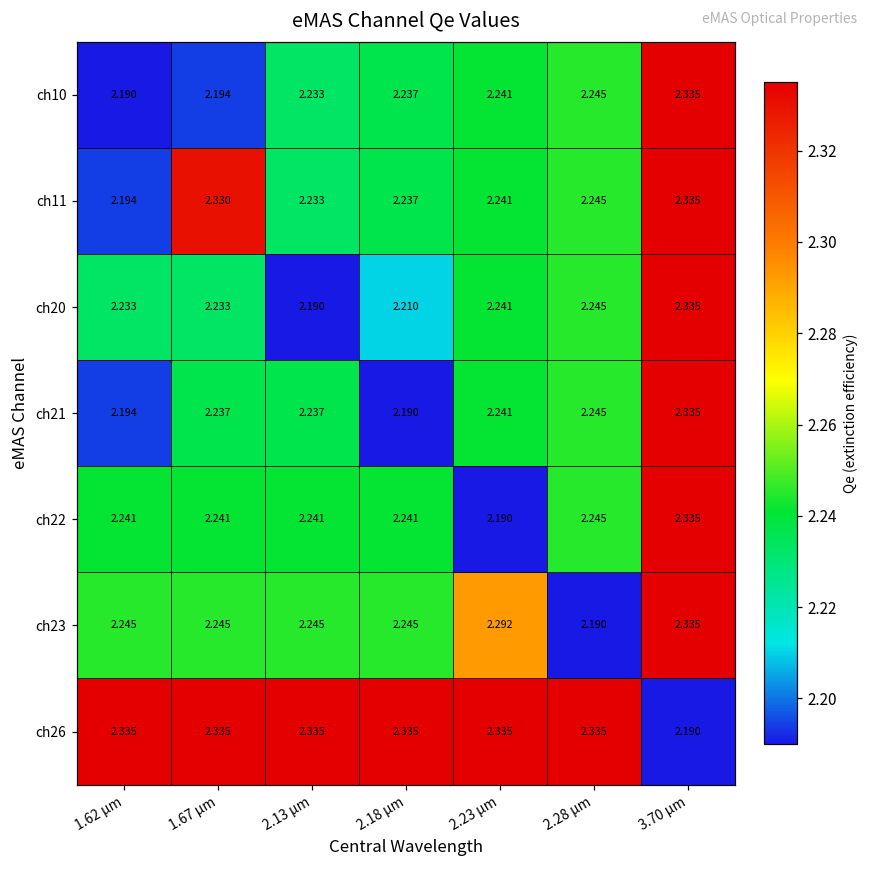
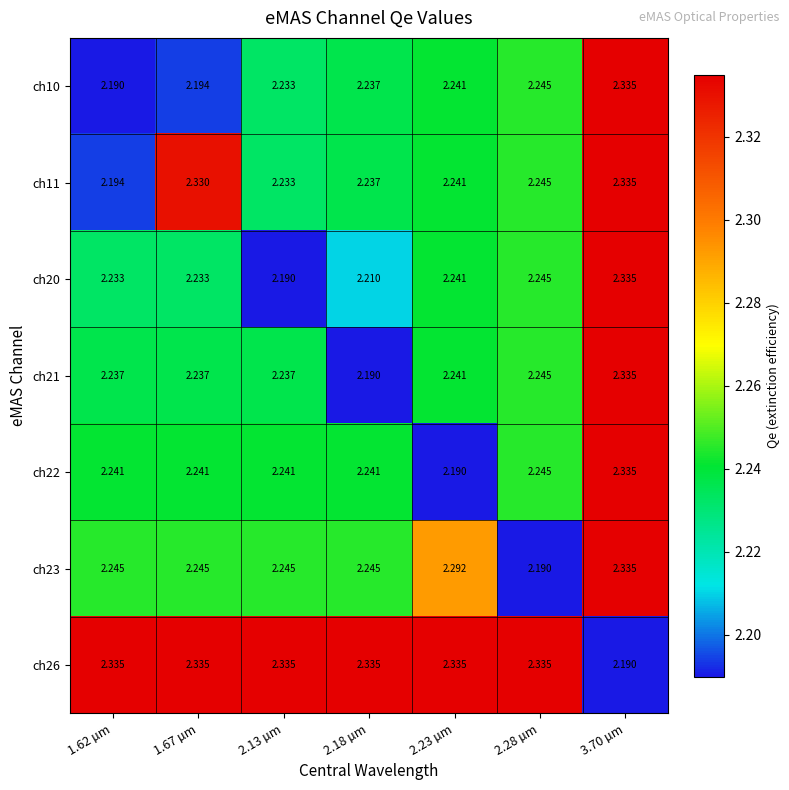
  {
    "ch10": {
      "1.62 µm": 2.190,
      "1.67 µm": 2.194,
      "2.13 µm": 2.233,
      "2.18 µm": 2.237,
      "2.23 µm": 2.241,
      "2.28 µm": 2.245,
      "3.70 µm": 2.335
    },
    "ch11": {
      "1.62 µm": 2.194,
      "1.67 µm": 2.330,
      "2.13 µm": 2.233,
      "2.18 µm": 2.237,
      "2.23 µm": 2.241,
      "2.28 µm": 2.245,
      "3.70 µm": 2.335
    },
    "ch20": {
      "1.62 µm": 2.233,
      "1.67 µm": 2.233,
      "2.13 µm": 2.190,
      "2.18 µm": 2.210,
      "2.23 µm": 2.241,
      "2.28 µm": 2.245,
      "3.70 µm": 2.335
    },
    "ch21": {
-     "1.62 µm": 2.194,
+     "1.62 µm": 2.237,
      "1.67 µm": 2.237,
      "2.13 µm": 2.237,
      "2.18 µm": 2.190,
      "2.23 µm": 2.241,
      "2.28 µm": 2.245,
      "3.70 µm": 2.335
    },
    "ch22": {
      "1.62 µm": 2.241,
      "1.67 µm": 2.241,
      "2.13 µm": 2.241,
      "2.18 µm": 2.241,
      "2.23 µm": 2.190,
      "2.28 µm": 2.245,
      "3.70 µm": 2.335
    },
    "ch23": {
      "1.62 µm": 2.245,
      "1.67 µm": 2.245,
      "2.13 µm": 2.245,
      "2.18 µm": 2.245,
      "2.23 µm": 2.292,
      "2.28 µm": 2.190,
      "3.70 µm": 2.335
    },
    "ch26": {
      "1.62 µm": 2.335,
      "1.67 µm": 2.335,
      "2.13 µm": 2.335,
      "2.18 µm": 2.335,
      "2.23 µm": 2.335,
      "2.28 µm": 2.335,
      "3.70 µm": 2.190
    }
  }
